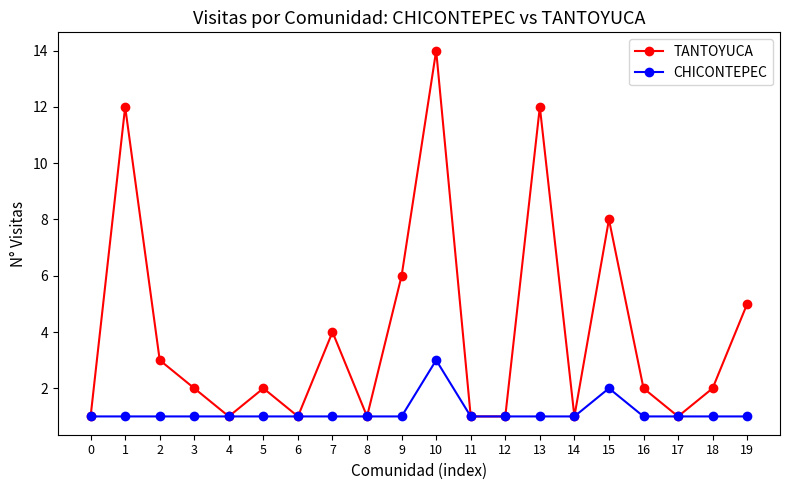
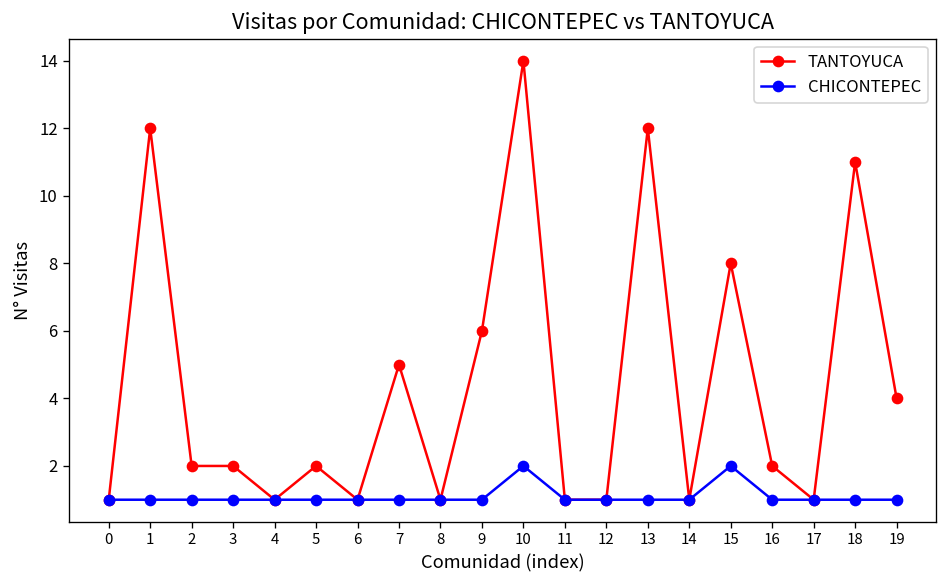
  {
    "TANTOYUCA": {
      "1": 12,
-     "2": 3,
+     "2": 2,
      "3": 2,
      "5": 2,
-     "7": 4,
+     "7": 5,
      "9": 6,
      "10": 14,
      "13": 12,
      "15": 8,
      "16": 2,
-     "18": 2,
-     "19": 5
+     "18": 11,
+     "19": 4
    },
    "CHICONTEPEC": {
      "1": 1,
      "2": 1,
      "3": 1,
      "5": 1,
      "7": 1,
      "9": 1,
-     "10": 3,
+     "10": 2,
      "13": 1,
      "15": 2,
      "16": 1,
      "18": 1,
      "19": 1
    }
  }
